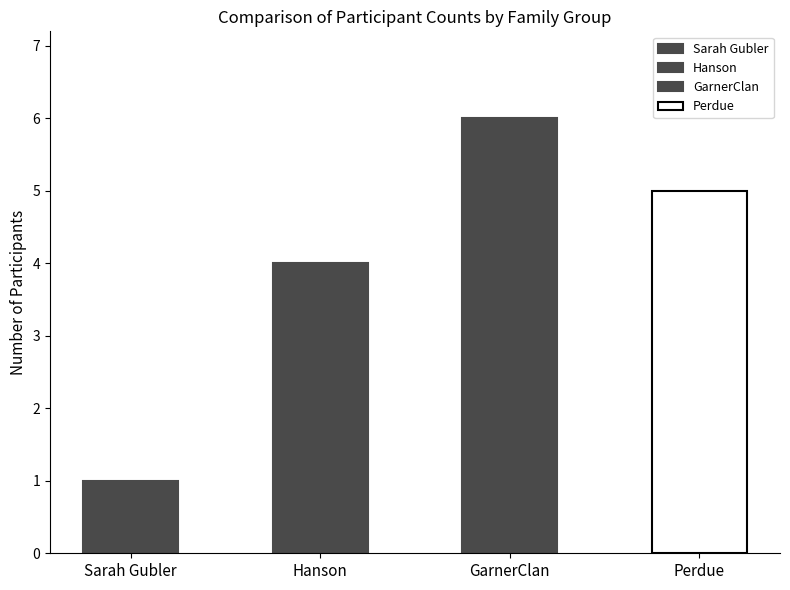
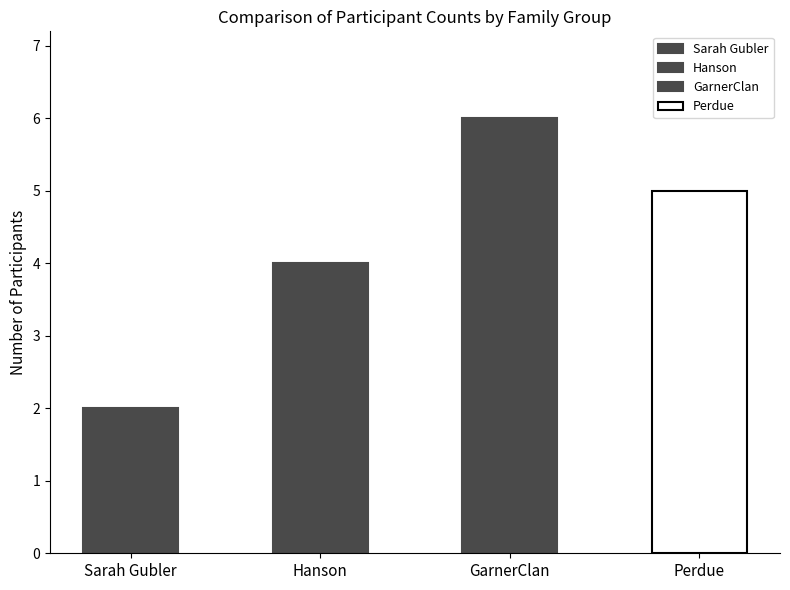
  {
-   "Sarah Gubler": 1,
+   "Sarah Gubler": 2,
    "Hanson": 4,
    "GarnerClan": 6,
    "Perdue": 5
  }
